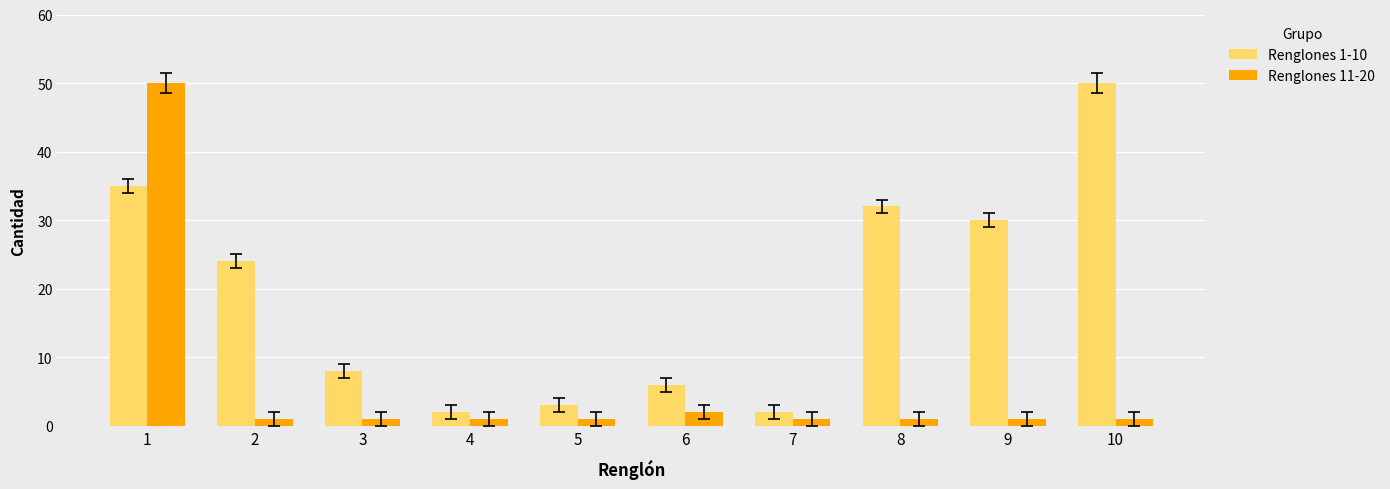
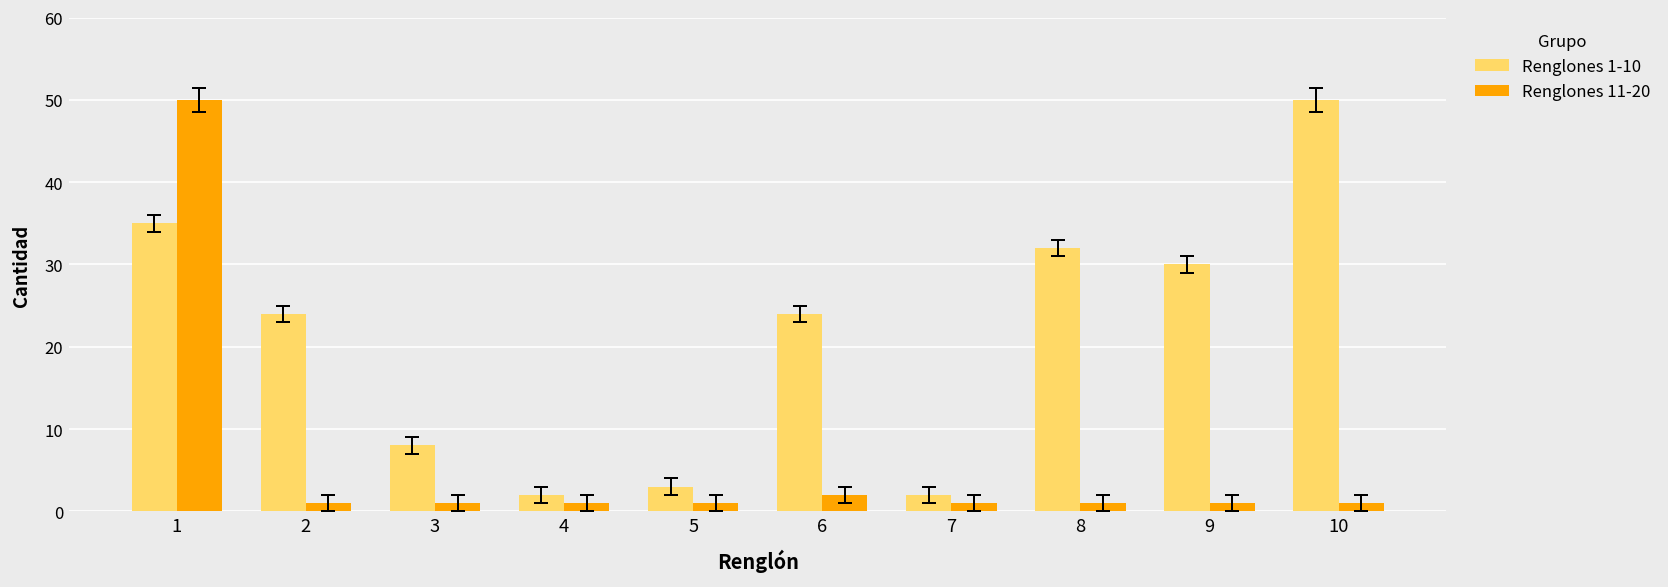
  {
    "Renglones 1-10": {
      "1": 35,
      "2": 24,
      "3": 8,
      "4": 2,
      "5": 3,
-     "6": 6,
+     "6": 24,
      "7": 2,
      "8": 32,
      "9": 30,
      "10": 50
    },
    "Renglones 11-20": {
      "1": 50,
      "2": 1,
      "3": 1,
      "4": 1,
      "5": 1,
      "6": 2,
      "7": 1,
      "8": 1,
      "9": 1,
      "10": 1
    }
  }
